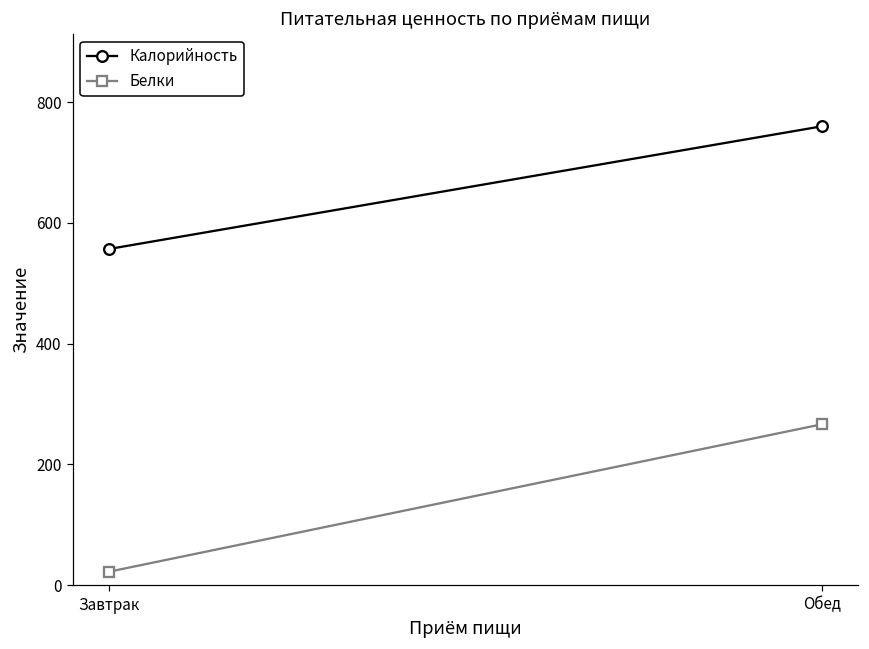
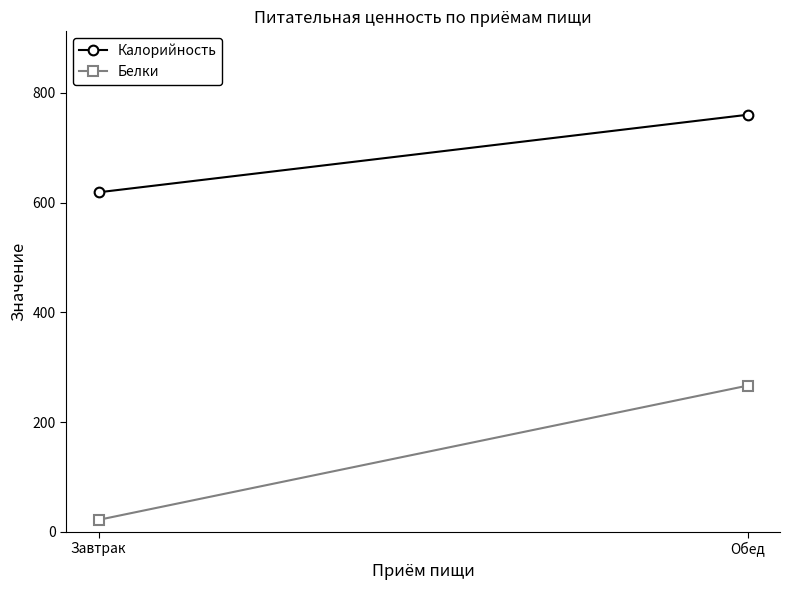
  {
    "Калорийность": {
-     "Завтрак": 560,
+     "Завтрак": 620,
      "Обед": 760
    },
    "Белки": {
      "Завтрак": 20,
      "Обед": 270
    }
  }
